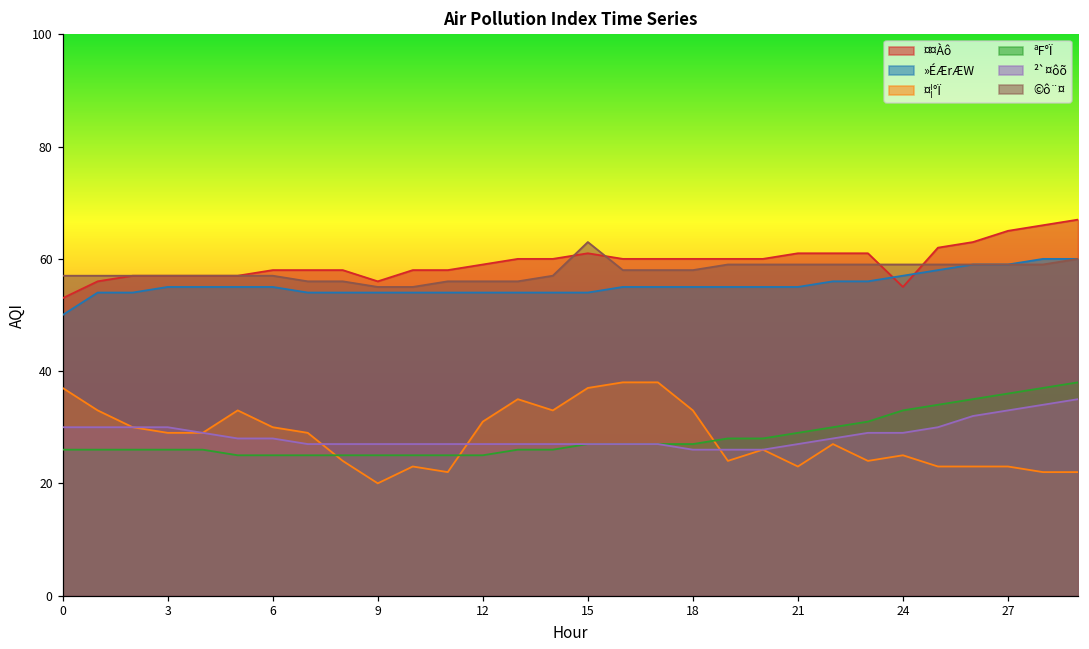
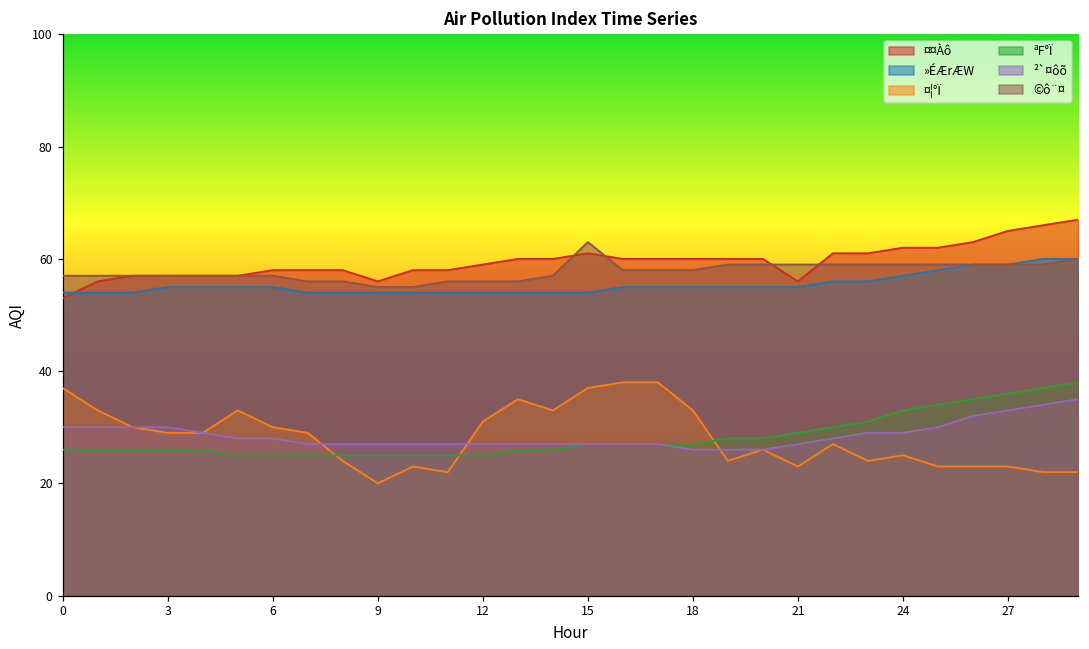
  {
    "¤¤Àô": {
      "0": 53,
      "6": 58,
      "9": 56,
      "12": 59,
      "15": 61,
      "18": 60,
-     "21": 61,
-     "24": 55,
+     "21": 56,
+     "24": 62,
      "27": 65
    },
    "»ÉÆrÆW": {
-     "0": 50,
+     "0": 54,
      "3": 55,
      "6": 55,
      "9": 54,
      "12": 54,
      "15": 54,
      "18": 55,
      "21": 55,
      "24": 57
    },
    "¤¦°Ï": {
      "0": 37,
      "3": 29,
      "6": 30,
      "9": 20,
      "12": 31,
      "15": 37,
      "18": 33,
      "21": 23,
      "24": 25,
      "27": 23
    },
    "ªF°Ï": {
      "0": 26,
      "3": 26,
      "6": 25,
      "9": 25,
      "12": 25,
      "18": 27,
      "21": 29,
      "24": 33,
      "27": 36
    },
    "²`¤ôõ": {
      "0": 30,
      "3": 30,
      "6": 28,
      "9": 27,
      "12": 27,
      "18": 26,
      "21": 27,
      "24": 29,
      "27": 33
    },
    "©ô¨¤": {
      "0": 57,
      "6": 57,
      "9": 55,
      "12": 56,
      "15": 63,
      "18": 58,
      "21": 59,
      "24": 59
    }
  }
